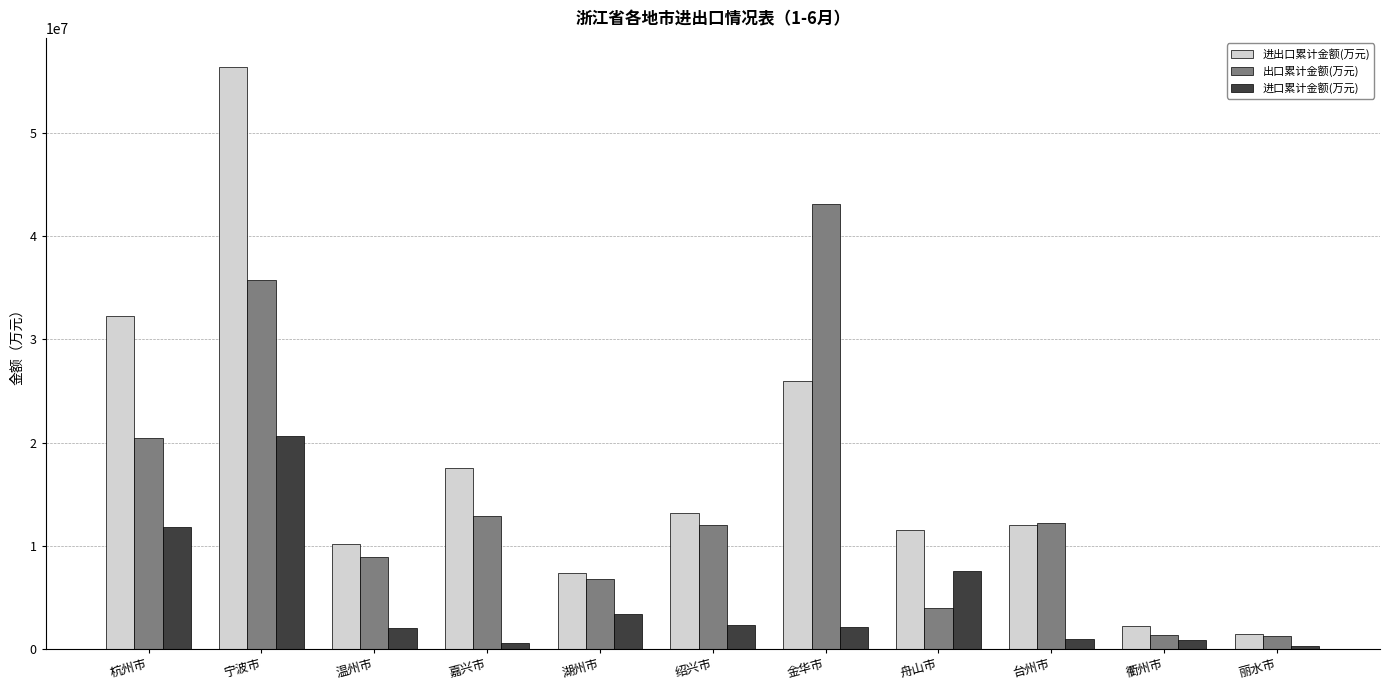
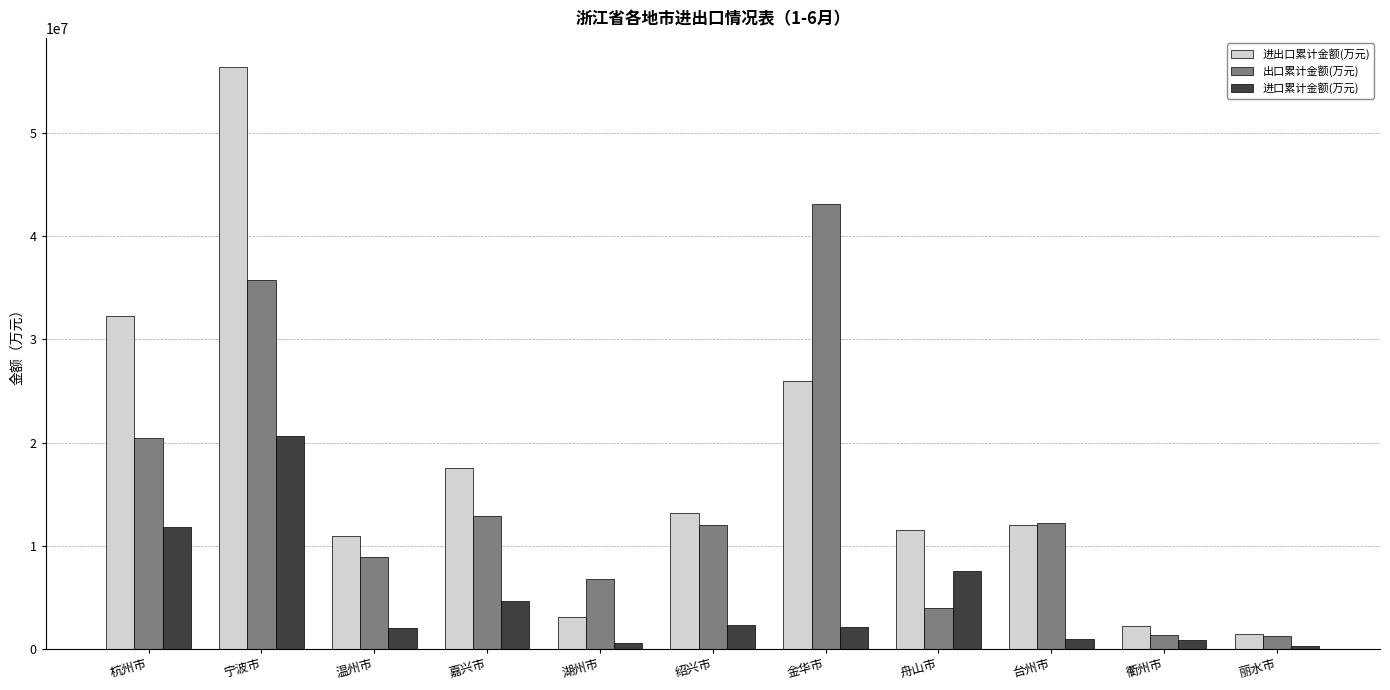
  {
    "进出口累计金额(万元)": {
      "杭州市": 32300000,
      "宁波市": 56400000,
-     "温州市": 10100000,
+     "温州市": 10900000,
      "嘉兴市": 17500000,
-     "湖州市": 7300000,
+     "湖州市": 3100000,
      "绍兴市": 13200000,
      "金华市": 26000000,
      "舟山市": 11500000,
      "台州市": 12000000,
      "衢州市": 2200000,
      "丽水市": 1500000
    },
    "出口累计金额(万元)": {
      "杭州市": 20500000,
      "宁波市": 35800000,
      "温州市": 8900000,
      "嘉兴市": 12900000,
      "湖州市": 6700000,
      "绍兴市": 12000000,
      "金华市": 43100000,
      "舟山市": 3900000,
      "台州市": 12200000,
      "衢州市": 1400000,
      "丽水市": 1200000
    },
    "进口累计金额(万元)": {
      "杭州市": 11800000,
      "宁波市": 20600000,
      "温州市": 2000000,
-     "嘉兴市": 500000,
-     "湖州市": 3400000,
+     "嘉兴市": 4600000,
+     "湖州市": 600000,
      "绍兴市": 2300000,
      "金华市": 2100000,
      "舟山市": 7600000,
      "台州市": 900000,
      "衢州市": 800000
    }
  }
